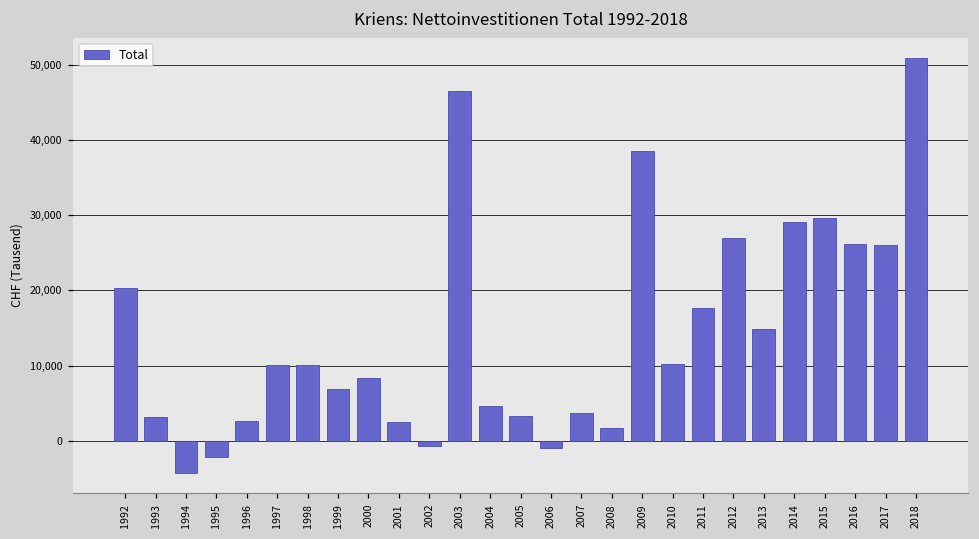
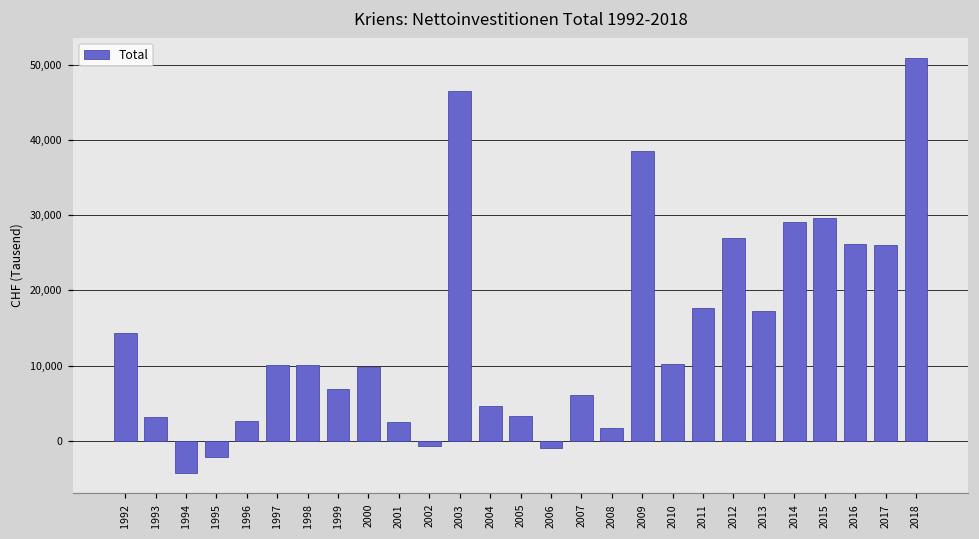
  {
-   "1992": "20,000",
+   "1992": "14,000",
    "1993": "3,000",
    "1994": "-4,000",
    "1995": "-2,000",
    "1996": "3,000",
    "1997": "10,000",
    "1998": "10,000",
    "1999": "7,000",
-   "2000": "8,000",
+   "2000": "10,000",
    "2001": "3,000",
    "2002": "-1,000",
    "2003": "47,000",
    "2004": "5,000",
    "2005": "3,000",
    "2006": "-1,000",
-   "2007": "4,000",
+   "2007": "6,000",
    "2008": "2,000",
    "2009": "39,000",
    "2010": "10,000",
    "2011": "18,000",
    "2012": "27,000",
-   "2013": "15,000",
+   "2013": "17,000",
    "2014": "29,000",
    "2015": "30,000",
    "2016": "26,000",
    "2017": "26,000",
    "2018": "51,000"
  }
